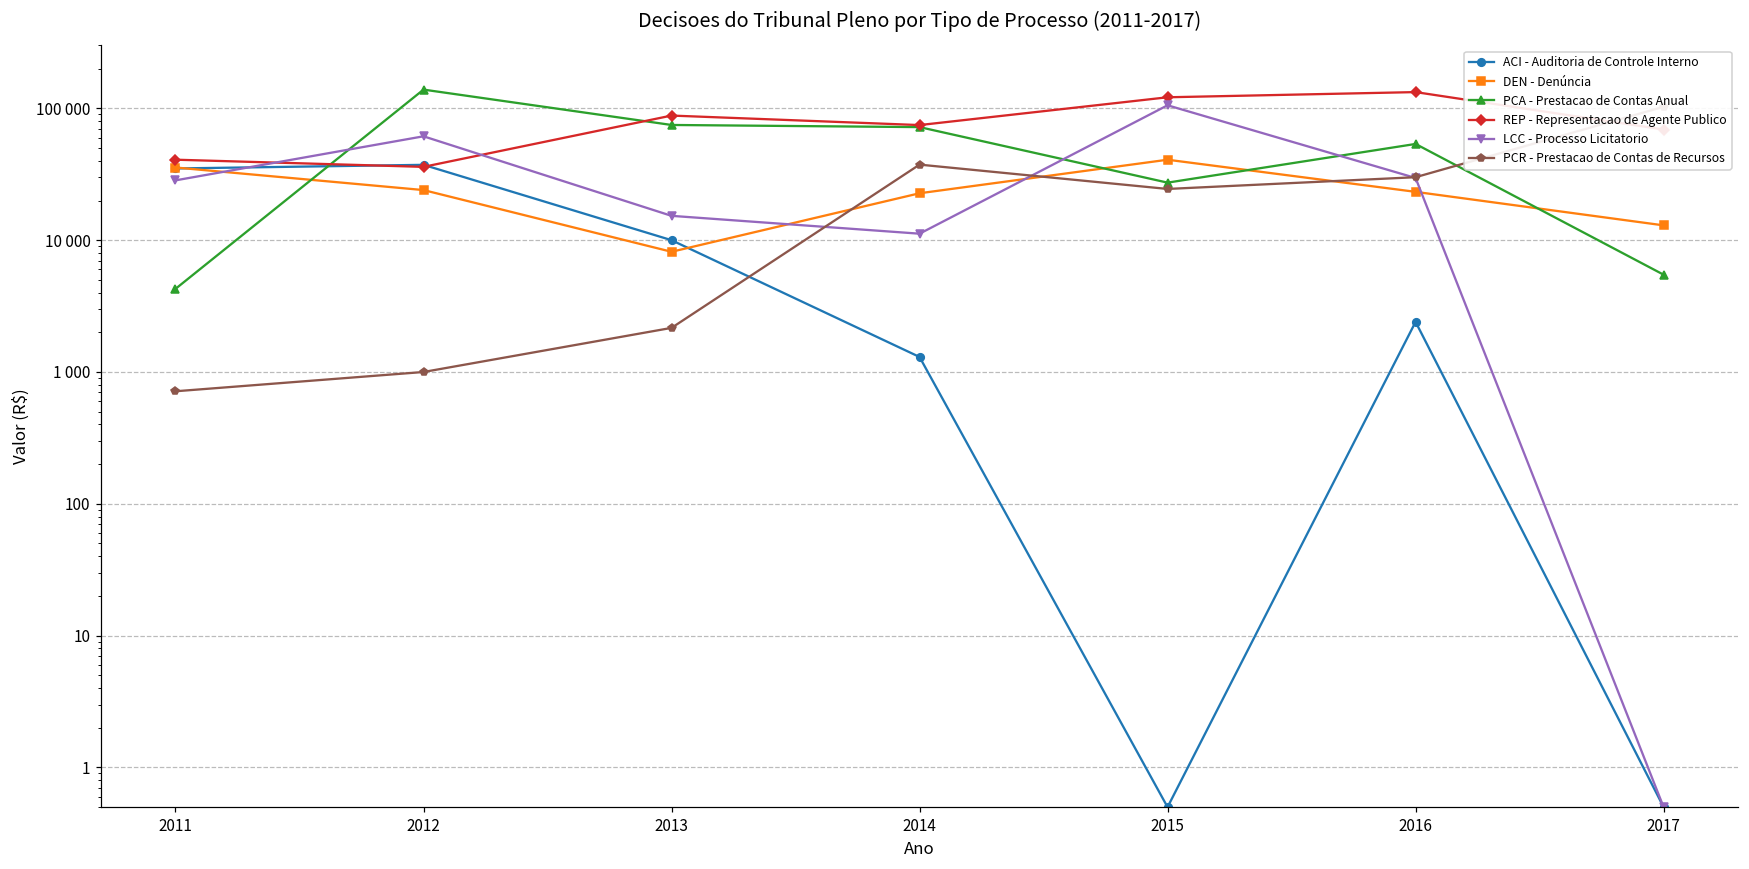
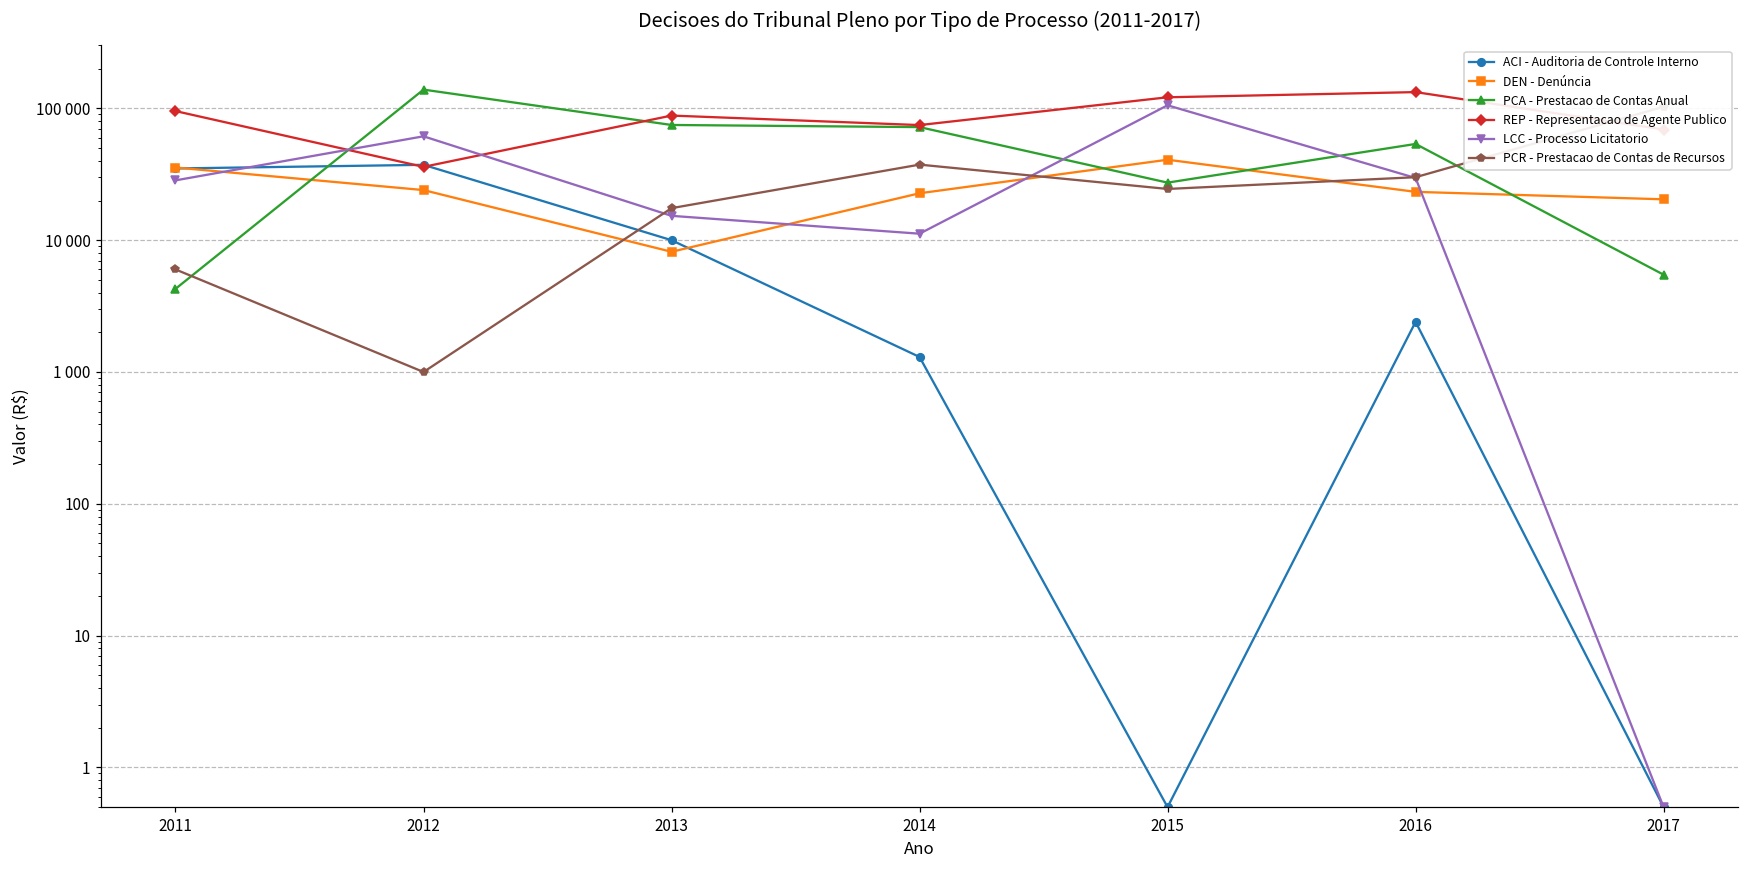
  {
    "ACI - Auditoria de Controle Interno": {
      "2013": 10000,
      "2014": 1300,
      "2015": 0.50,
      "2016": 2400
    },
    "DEN - Denúncia": {
      "2012": 24000,
      "2013": 8000,
      "2014": 23000,
      "2015": 41000,
      "2016": 23000,
-     "2017": 13000
+     "2017": 20000
    },
    "PCA - Prestacao de Contas Anual": {
      "2011": 4300,
      "2012": 140000,
      "2013": 70000,
      "2015": 27000,
      "2016": 50000,
      "2017": 5000
    },
    "REP - Representacao de Agente Publico": {
-     "2011": 41000,
+     "2011": 100000,
      "2013": 90000,
      "2015": 120000,
      "2016": 130000
    },
    "LCC - Processo Licitatorio": {
      "2011": 28000,
      "2012": 60000,
      "2013": 15000,
      "2014": 11000,
      "2015": 110000
    },
    "PCR - Prestacao de Contas de Recursos": {
-     "2011": 700,
+     "2011": 6000,
      "2012": 1000,
-     "2013": 2200,
+     "2013": 18000,
      "2014": 37000,
      "2015": 24000
    }
  }
